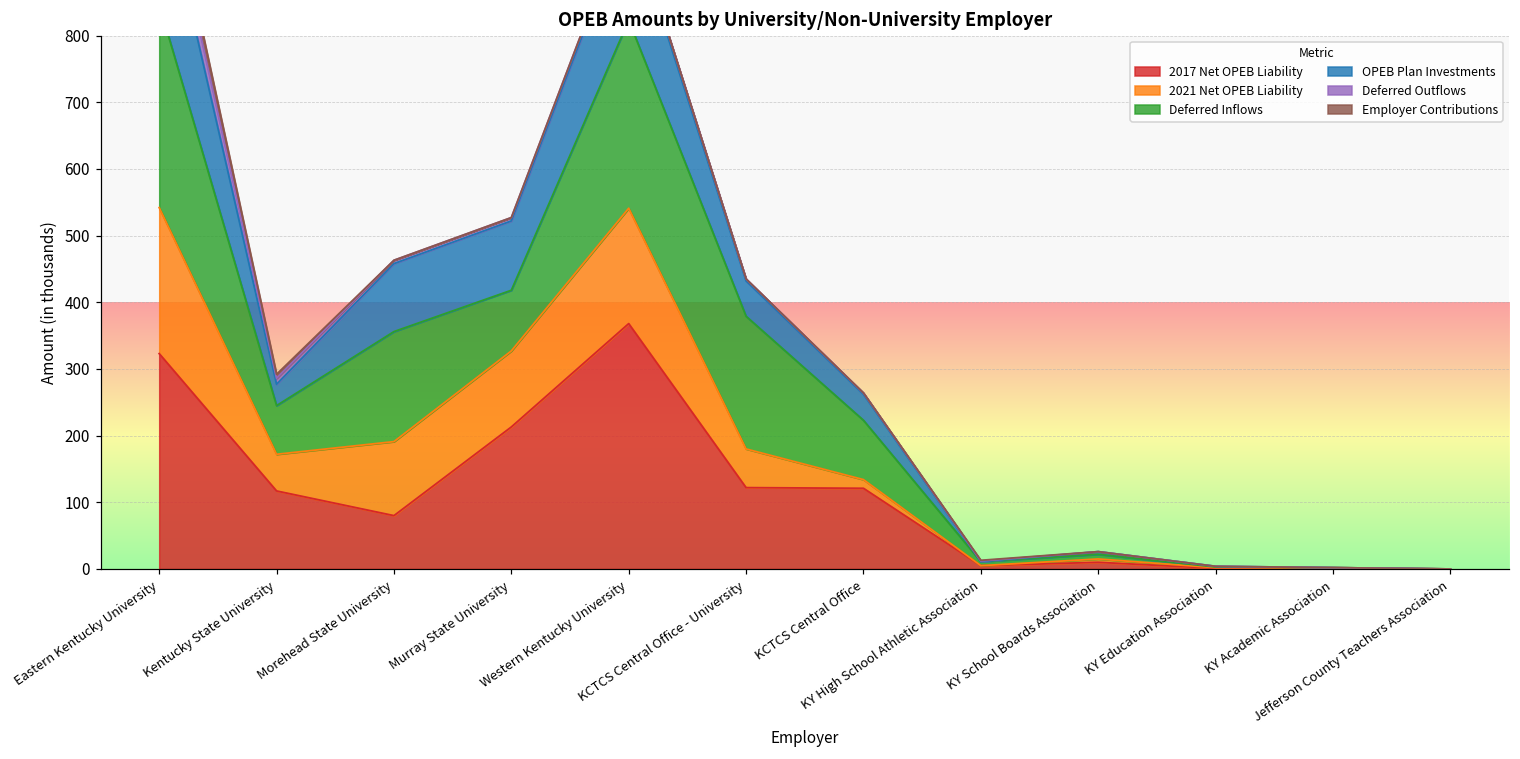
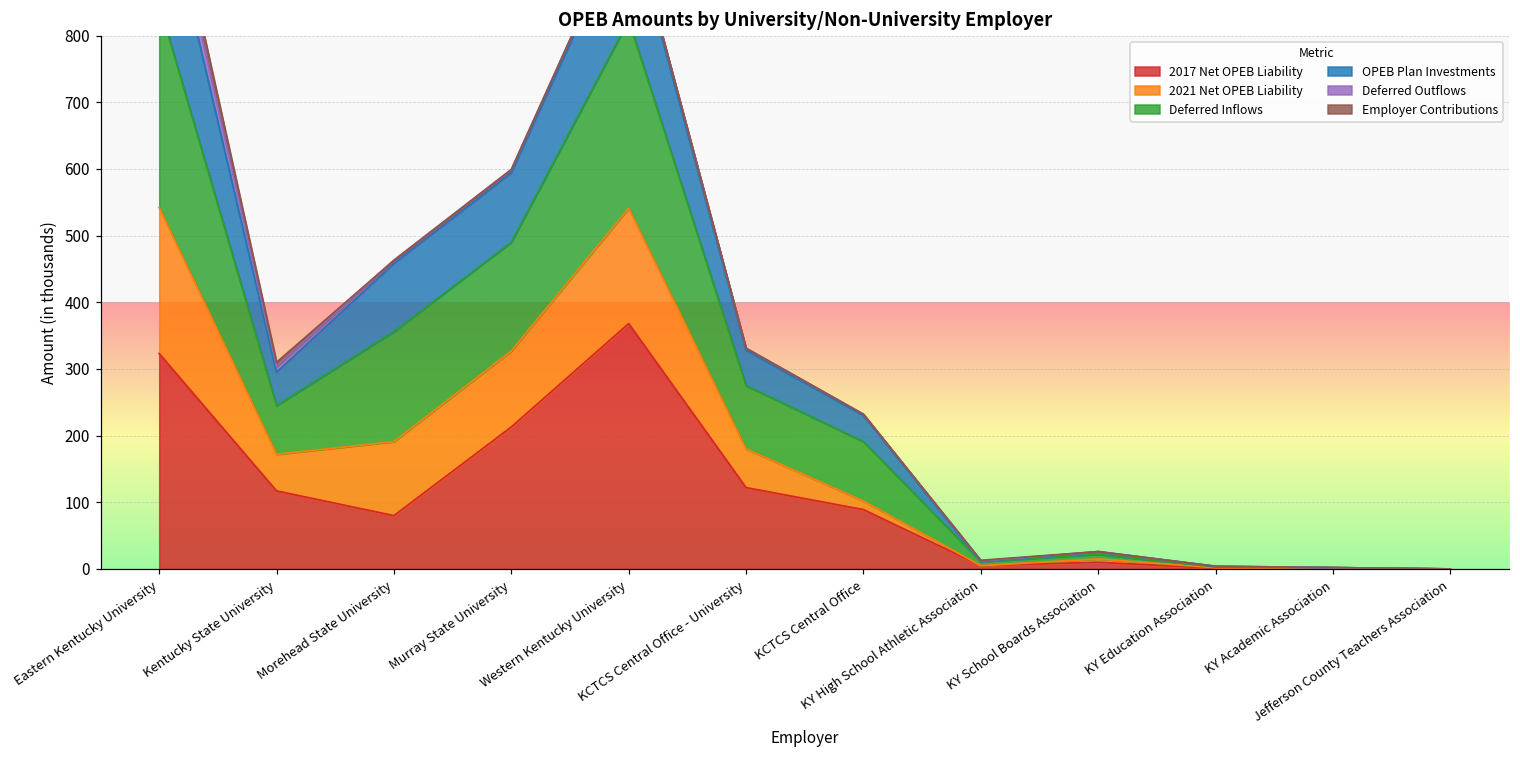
  {
    "2017 Net OPEB Liability": {
      "Eastern Kentucky University": 320,
      "Kentucky State University": 120,
      "Morehead State University": 80,
      "Murray State University": 210,
      "Western Kentucky University": 370,
      "KCTCS Central Office - University": 120,
-     "KCTCS Central Office": 120,
+     "KCTCS Central Office": 90,
      "KY School Boards Association": 10
    },
    "2021 Net OPEB Liability": {
      "Eastern Kentucky University": 220,
      "Kentucky State University": 60,
      "Morehead State University": 110,
      "Murray State University": 110,
      "Western Kentucky University": 170,
      "KCTCS Central Office - University": 60,
      "KCTCS Central Office": 10,
      "KY School Boards Association": 10
    },
    "Deferred Inflows": {
      "Kentucky State University": 70,
      "Morehead State University": 170,
-     "Murray State University": 90,
-     "KCTCS Central Office - University": 200,
+     "Murray State University": 160,
+     "KCTCS Central Office - University": 100,
      "KCTCS Central Office": 90
    },
    "OPEB Plan Investments": {
-     "Kentucky State University": 30,
+     "Kentucky State University": 50,
      "Morehead State University": 100,
      "Murray State University": 100
    },
    "Deferred Outflows": {
      "Kentucky State University": 10
    },
    "Employer Contributions": {
      "Kentucky State University": 10
    }
  }
